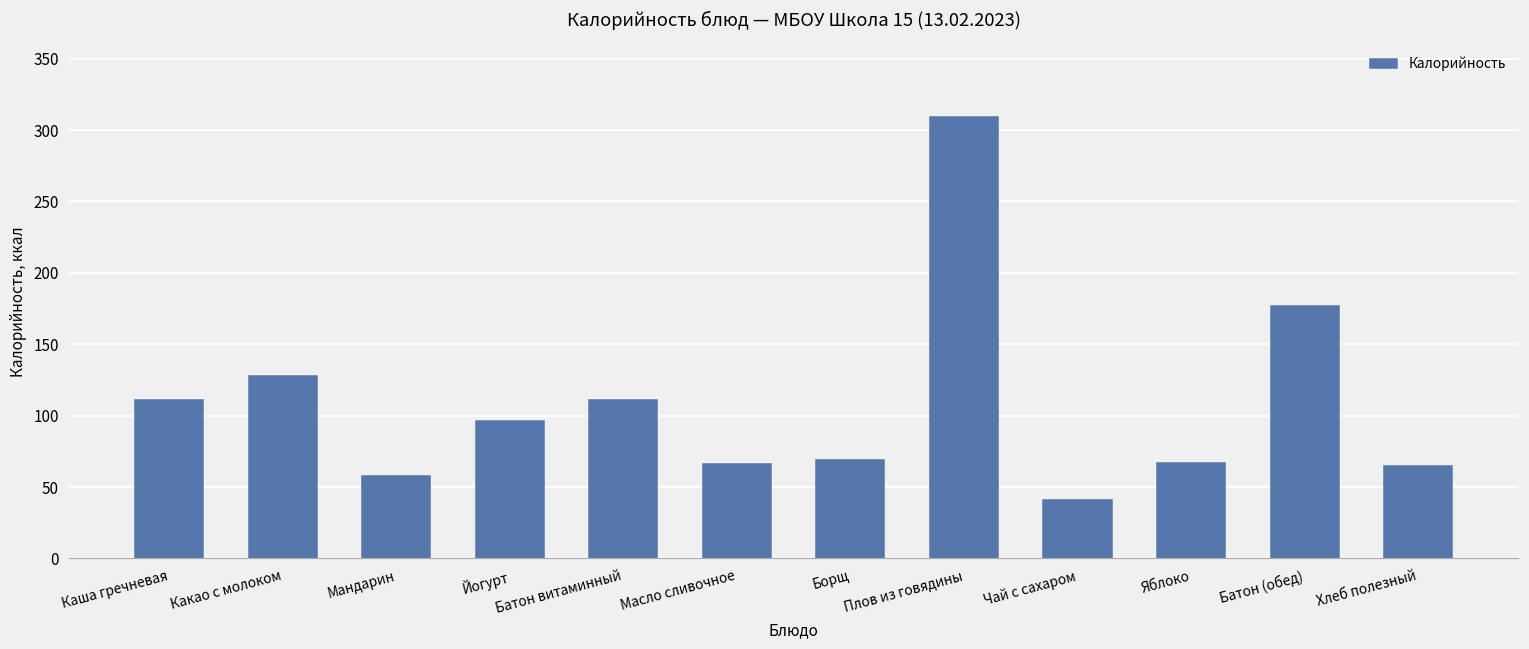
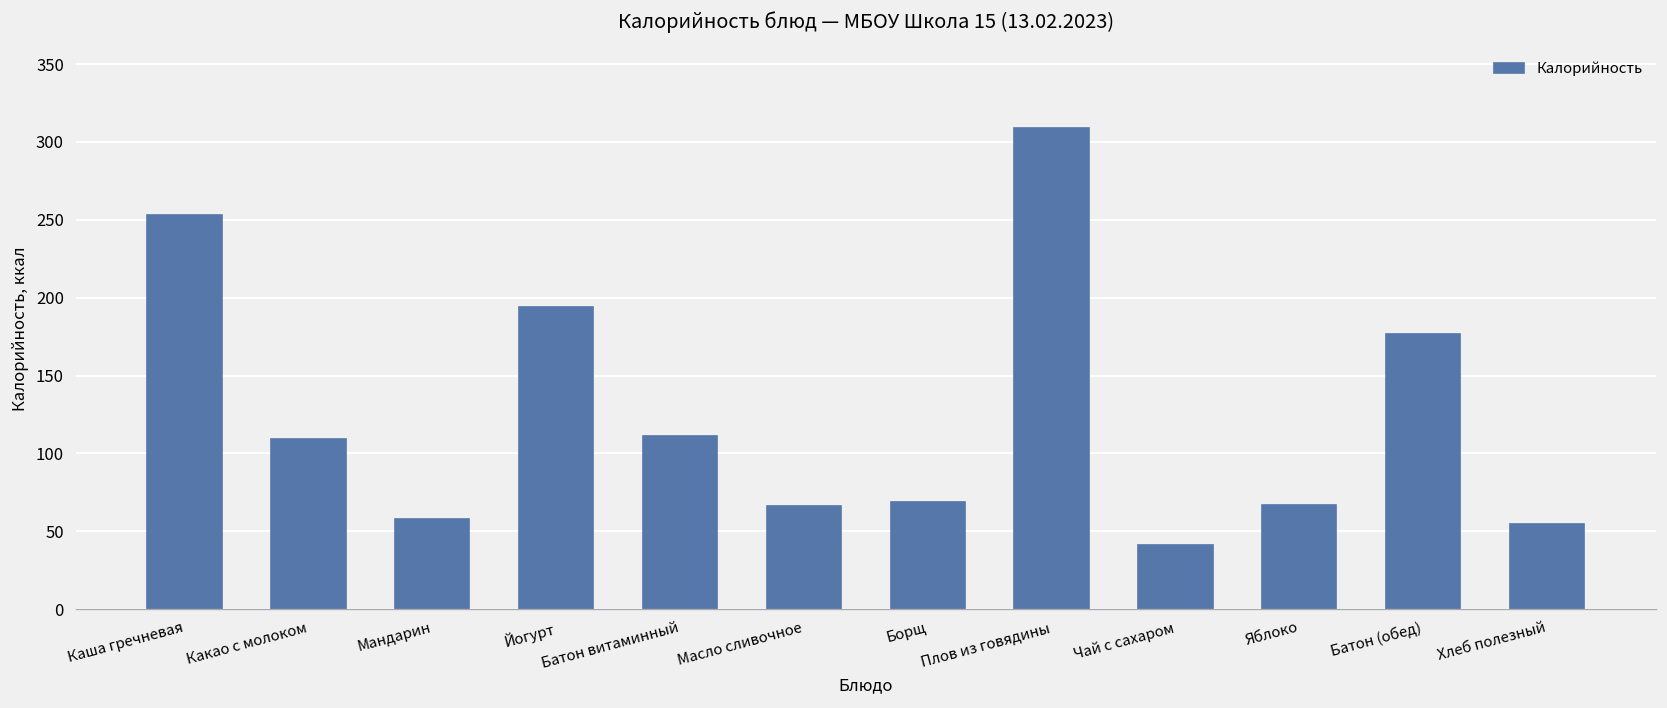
  {
-   "Каша гречневая": 111,
-   "Какао с молоком": 128,
+   "Каша гречневая": 253,
+   "Какао с молоком": 109,
    "Мандарин": 58,
-   "Йогурт": 96,
+   "Йогурт": 194,
    "Батон витаминный": 111,
    "Масло сливочное": 66,
    "Борщ": 69,
    "Плов из говядины": 309,
    "Чай с сахаром": 41,
    "Яблоко": 67,
    "Батон (обед)": 177,
-   "Хлеб полезный": 65
+   "Хлеб полезный": 55
  }
